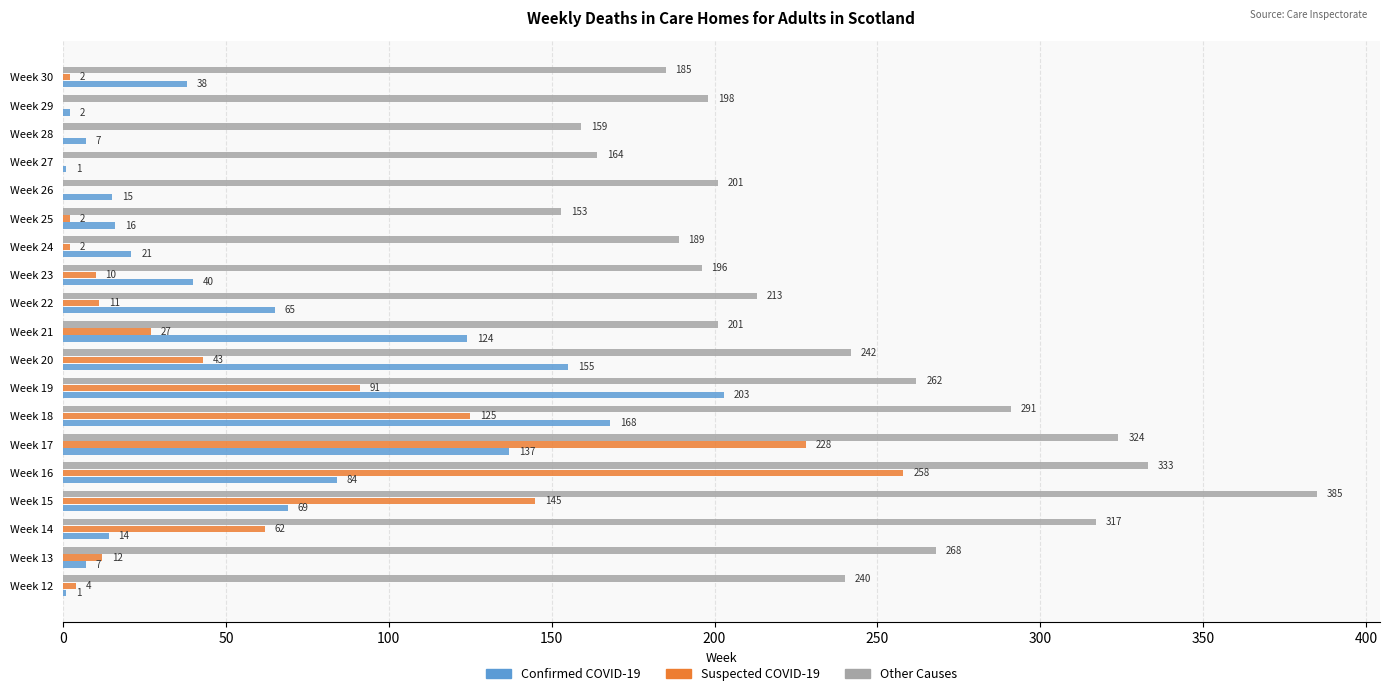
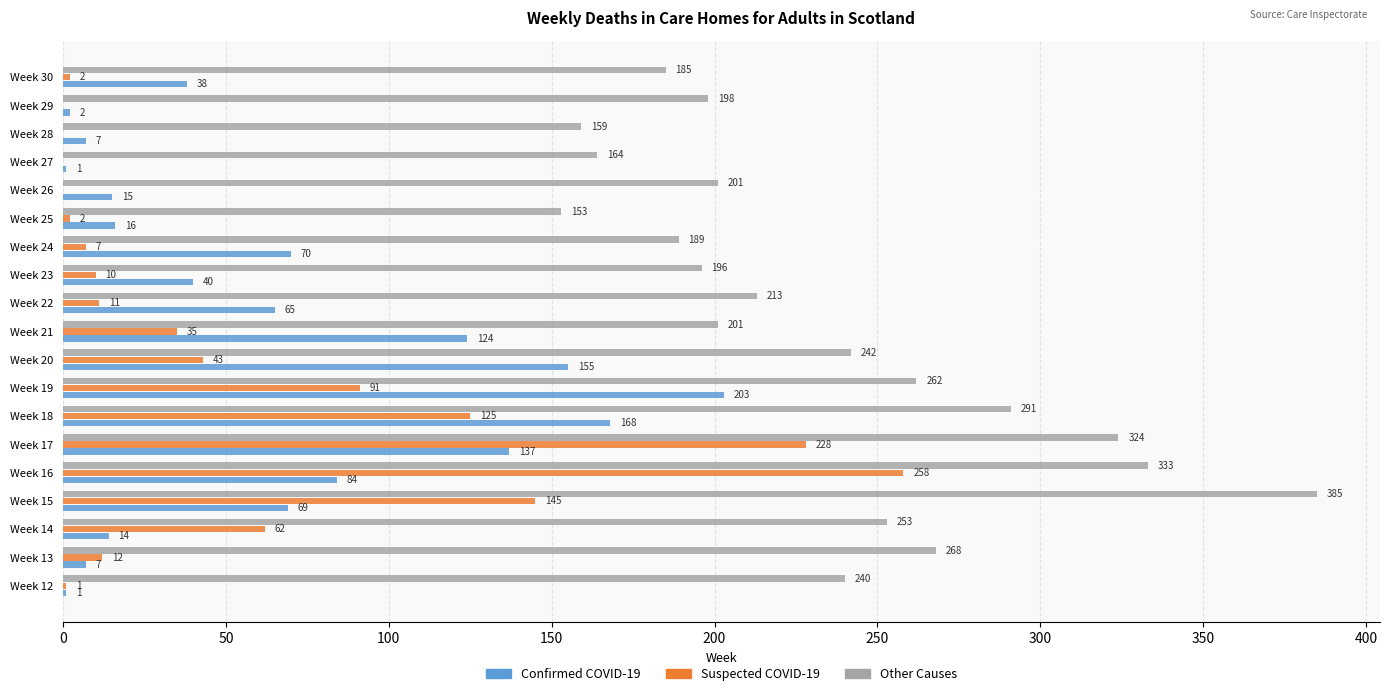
  {
    "Confirmed COVID-19": {
      "Week 30": 38,
      "Week 29": 2,
      "Week 28": 7,
      "Week 27": 1,
      "Week 26": 15,
      "Week 25": 16,
-     "Week 24": 21,
+     "Week 24": 70,
      "Week 23": 40,
      "Week 22": 65,
      "Week 21": 124,
      "Week 20": 155,
      "Week 19": 203,
      "Week 18": 168,
      "Week 17": 137,
      "Week 16": 84,
      "Week 15": 69,
      "Week 14": 14,
      "Week 13": 7,
      "Week 12": 1
    },
    "Suspected COVID-19": {
      "Week 30": 2,
      "Week 25": 2,
-     "Week 24": 2,
+     "Week 24": 7,
      "Week 23": 10,
      "Week 22": 11,
-     "Week 21": 27,
+     "Week 21": 35,
      "Week 20": 43,
      "Week 19": 91,
      "Week 18": 125,
      "Week 17": 228,
      "Week 16": 258,
      "Week 15": 145,
      "Week 14": 62,
      "Week 13": 12,
-     "Week 12": 4
+     "Week 12": 1
    },
    "Other Causes": {
      "Week 30": 185,
      "Week 29": 198,
      "Week 28": 159,
      "Week 27": 164,
      "Week 26": 201,
      "Week 25": 153,
      "Week 24": 189,
      "Week 23": 196,
      "Week 22": 213,
      "Week 21": 201,
      "Week 20": 242,
      "Week 19": 262,
      "Week 18": 291,
      "Week 17": 324,
      "Week 16": 333,
      "Week 15": 385,
-     "Week 14": 317,
+     "Week 14": 253,
      "Week 13": 268,
      "Week 12": 240
    }
  }
